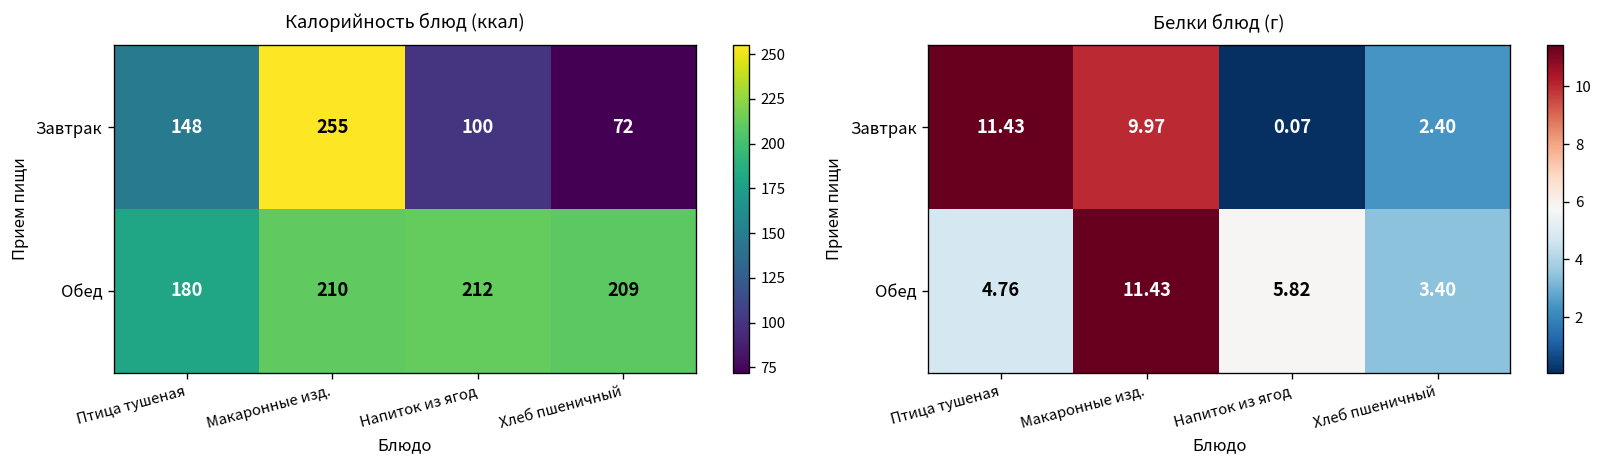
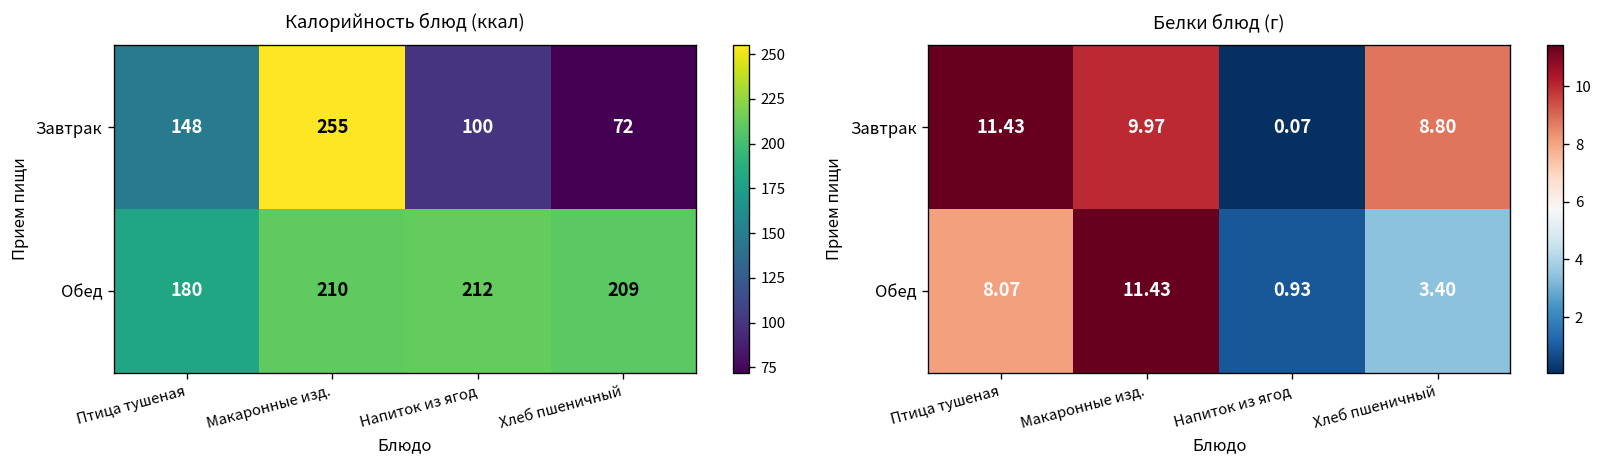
  {
    "Калорийность блюд (ккал)": {
      "Завтрак": {
        "Птица тушеная": 148,
        "Макаронные изд.": 255,
        "Напиток из ягод": 100,
        "Хлеб пшеничный": 72
      },
      "Обед": {
        "Птица тушеная": 180,
        "Макаронные изд.": 210,
        "Напиток из ягод": 212,
        "Хлеб пшеничный": 209
      }
    },
    "Белки блюд (г)": {
      "Завтрак": {
        "Птица тушеная": 11.43,
        "Макаронные изд.": 9.97,
        "Напиток из ягод": 0.07,
-       "Хлеб пшеничный": 2.40
+       "Хлеб пшеничный": 8.80
      },
      "Обед": {
-       "Птица тушеная": 4.76,
+       "Птица тушеная": 8.07,
        "Макаронные изд.": 11.43,
-       "Напиток из ягод": 5.82,
+       "Напиток из ягод": 0.93,
        "Хлеб пшеничный": 3.40
      }
    }
  }
